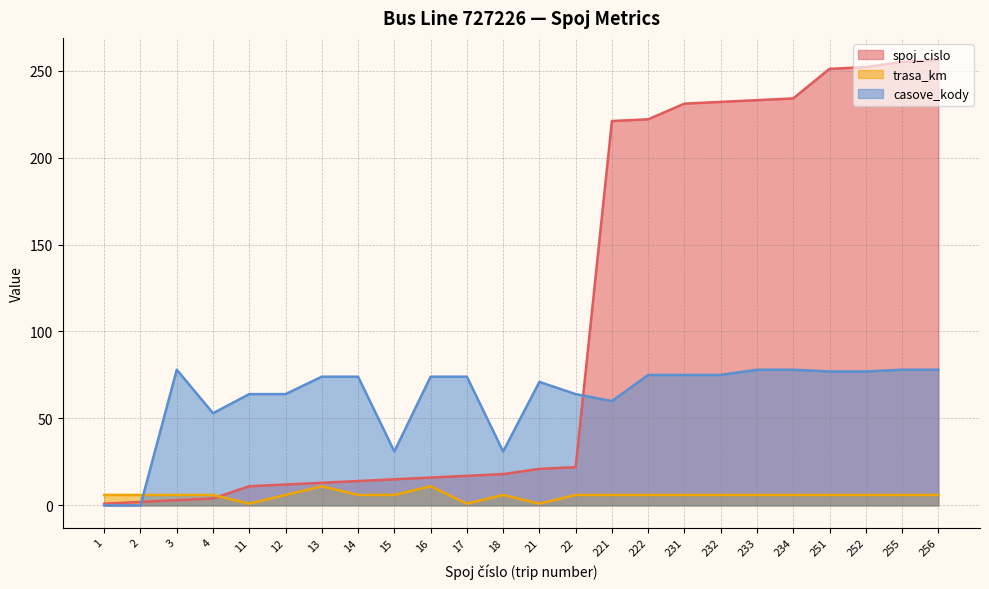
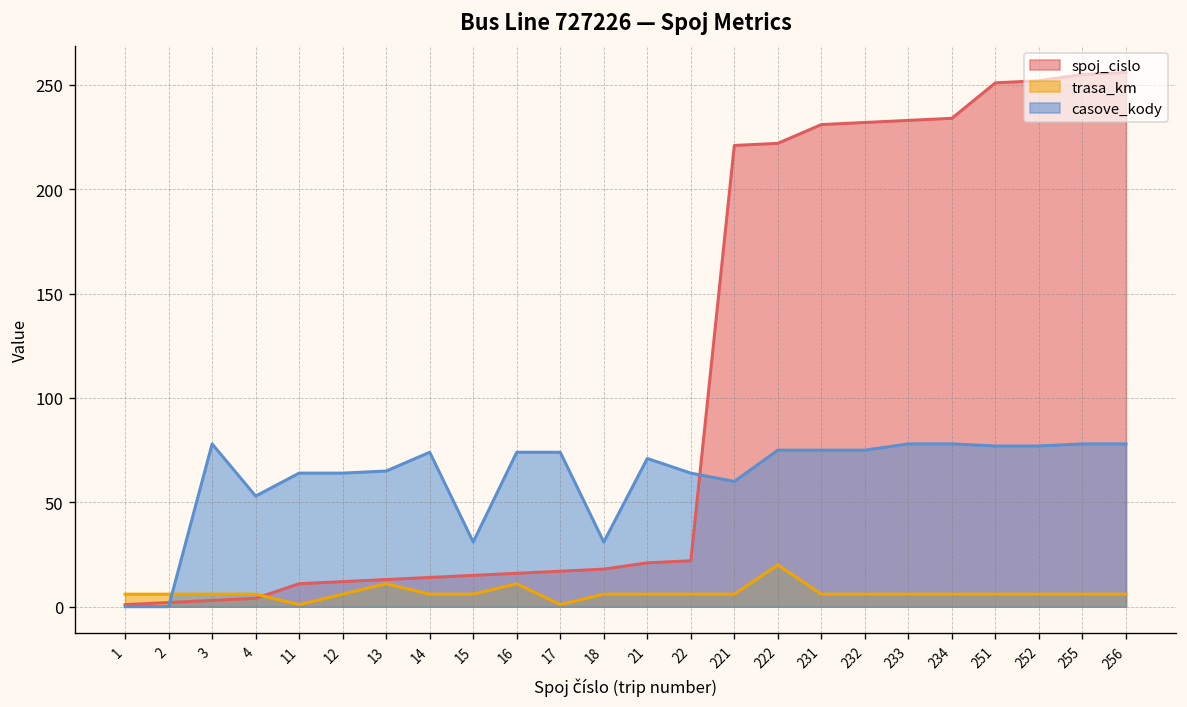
  {
    "spoj_cislo": {
      "2": 2,
      "3": 3,
      "4": 4,
      "11": 11,
      "12": 12,
      "13": 13,
      "14": 14,
      "15": 15,
      "16": 16,
      "17": 17,
      "18": 18,
      "21": 21,
      "22": 22,
      "221": 221,
      "222": 222,
      "231": 231,
      "232": 232,
      "233": 233,
      "234": 234,
      "251": 251
    },
    "trasa_km": {
      "1": 6,
      "2": 6,
      "3": 6,
      "4": 6,
      "11": 1,
      "12": 6,
      "13": 11,
      "14": 6,
      "15": 6,
      "16": 11,
      "17": 1,
      "18": 6,
-     "21": 1,
+     "21": 6,
      "22": 6,
      "221": 6,
-     "222": 6,
+     "222": 20,
      "231": 6,
      "232": 6,
      "233": 6,
      "234": 6,
      "251": 6,
      "252": 6,
      "255": 6,
      "256": 6
    },
    "casove_kody": {
      "2": 0,
      "3": 78,
      "4": 53,
      "11": 64,
      "12": 64,
-     "13": 74,
+     "13": 65,
      "14": 74,
      "15": 31,
      "16": 74,
      "17": 74,
      "18": 31,
      "21": 71,
      "22": 64,
      "221": 60,
      "222": 75,
      "231": 75,
      "232": 75,
      "233": 78,
      "234": 78,
      "251": 77,
      "252": 77,
      "255": 78,
      "256": 78
    }
  }
